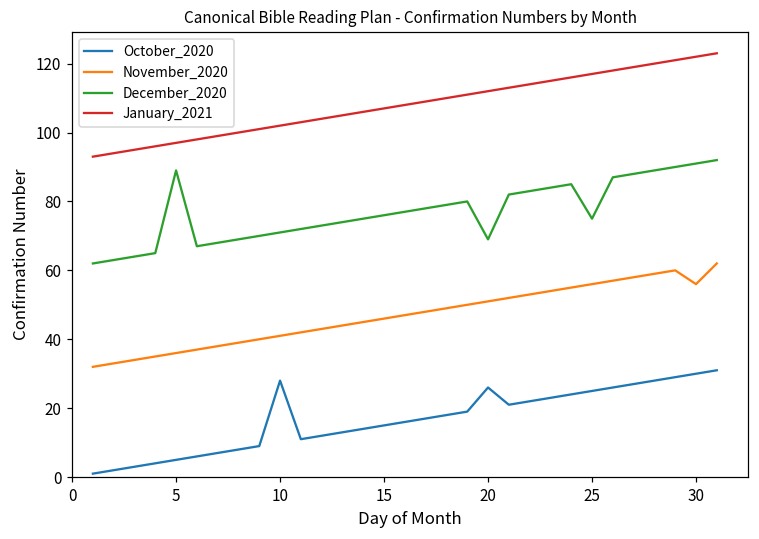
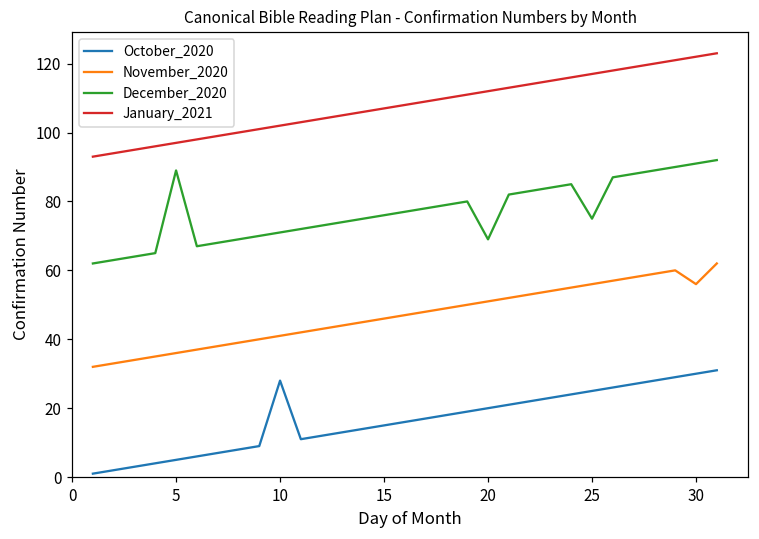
  {
    "October_2020": {
      "5": 5,
      "10": 28,
      "15": 15,
-     "20": 26,
+     "20": 20,
      "25": 25,
      "30": 30
    },
    "November_2020": {
      "5": 36,
      "10": 41,
      "15": 46,
      "20": 51,
      "25": 56,
      "30": 56
    },
    "December_2020": {
      "5": 89,
      "10": 71,
      "15": 76,
      "20": 69,
      "25": 75,
      "30": 91
    },
    "January_2021": {
      "5": 97,
      "10": 102,
      "15": 107,
      "20": 112,
      "25": 117,
      "30": 122
    }
  }
